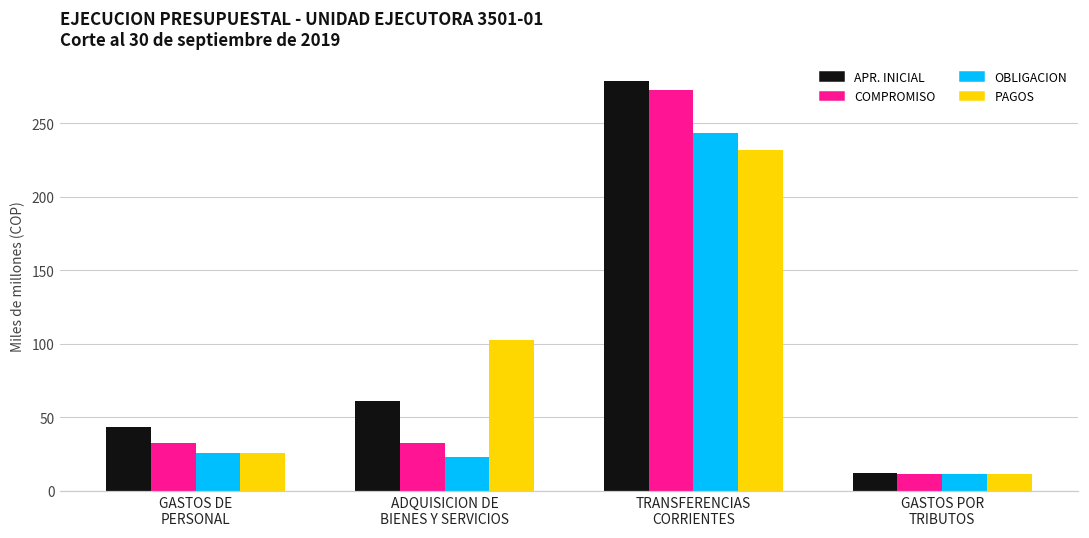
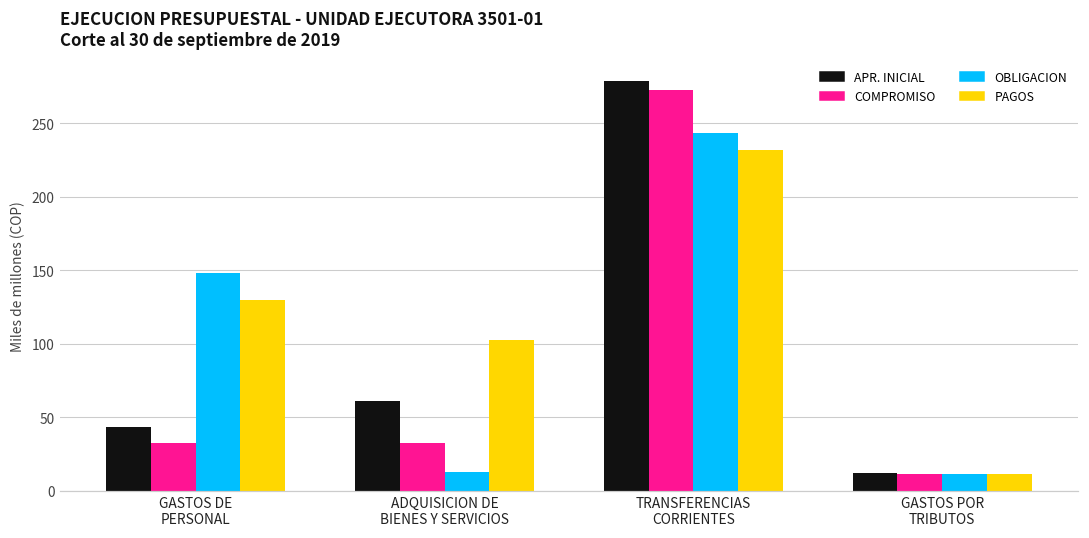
  {
    "APR. INICIAL": {
      "GASTOS DE PERSONAL": 44,
      "ADQUISICION DE BIENES Y SERVICIOS": 61,
      "TRANSFERENCIAS CORRIENTES": 279,
      "GASTOS POR TRIBUTOS": 12
    },
    "COMPROMISO": {
      "GASTOS DE PERSONAL": 32,
      "ADQUISICION DE BIENES Y SERVICIOS": 32,
      "TRANSFERENCIAS CORRIENTES": 272,
      "GASTOS POR TRIBUTOS": 11
    },
    "OBLIGACION": {
-     "GASTOS DE PERSONAL": 26,
-     "ADQUISICION DE BIENES Y SERVICIOS": 23,
+     "GASTOS DE PERSONAL": 148,
+     "ADQUISICION DE BIENES Y SERVICIOS": 13,
      "TRANSFERENCIAS CORRIENTES": 243,
      "GASTOS POR TRIBUTOS": 11
    },
    "PAGOS": {
-     "GASTOS DE PERSONAL": 26,
+     "GASTOS DE PERSONAL": 130,
      "ADQUISICION DE BIENES Y SERVICIOS": 102,
      "TRANSFERENCIAS CORRIENTES": 231,
      "GASTOS POR TRIBUTOS": 11
    }
  }
